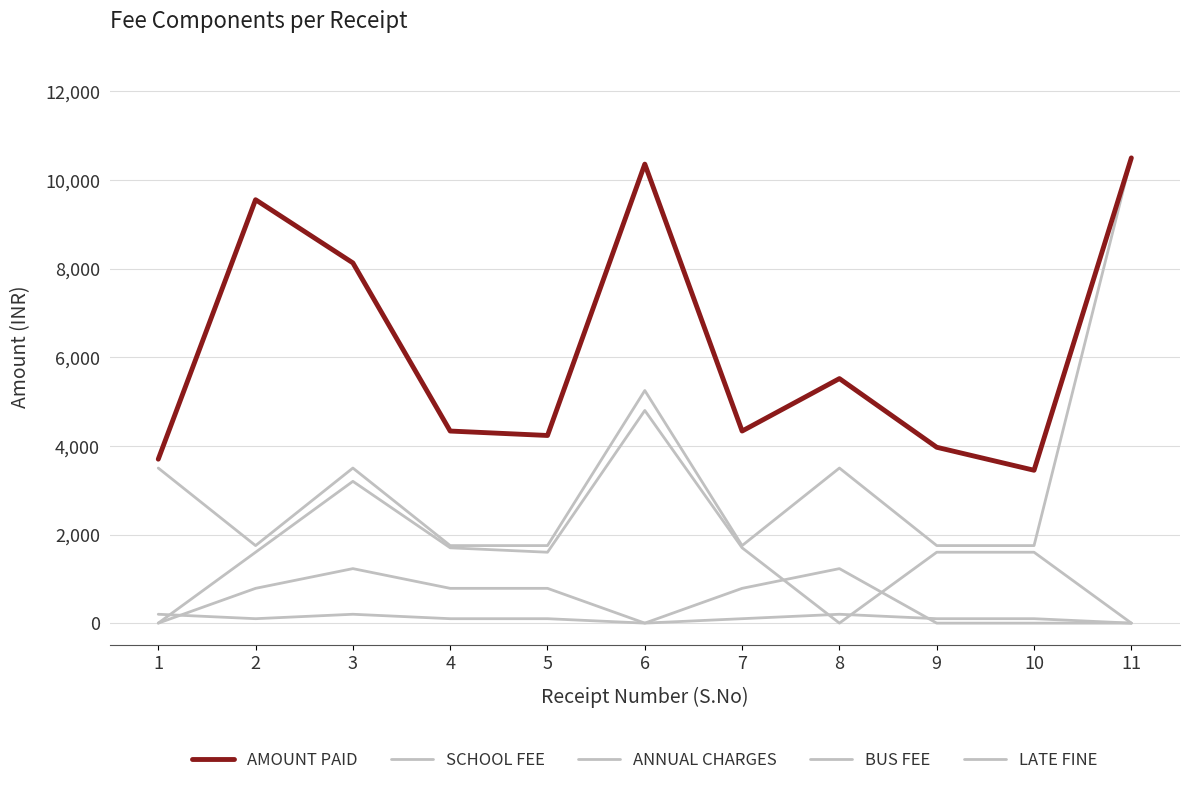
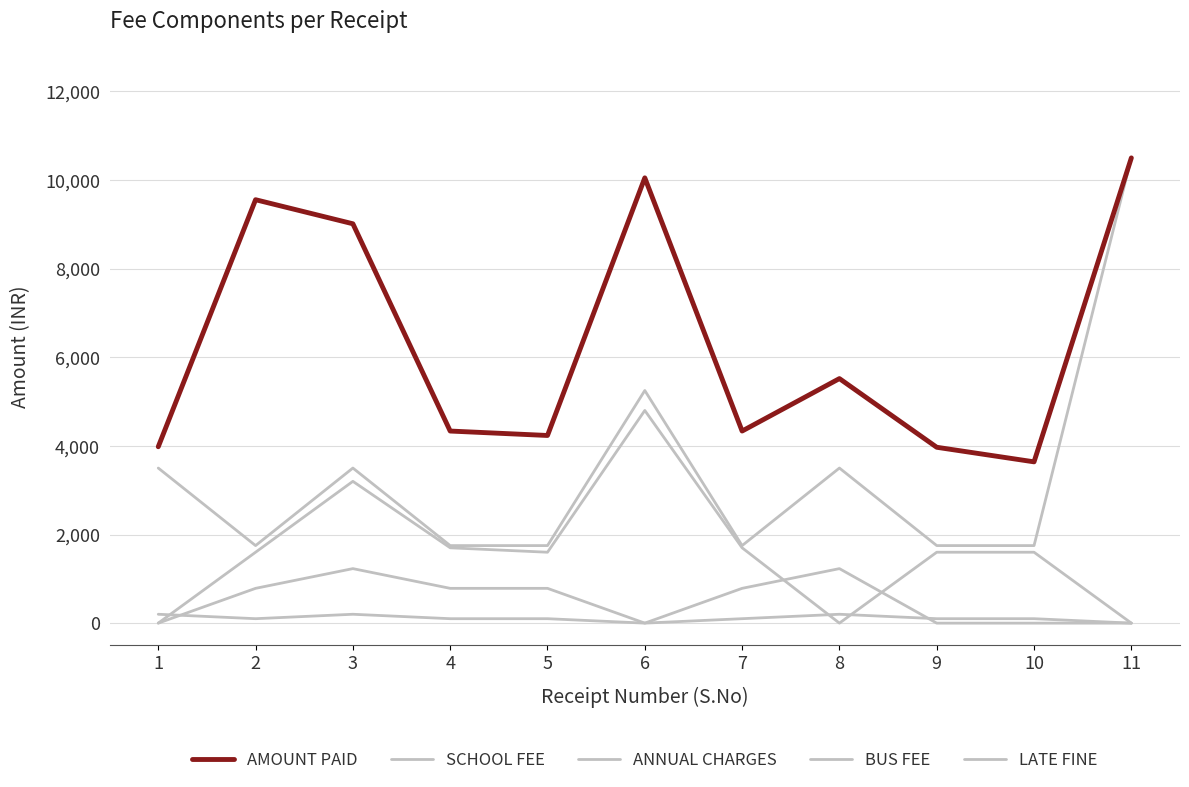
  {
    "AMOUNT PAID": {
-     "1": "3,700",
+     "1": "4,000",
      "2": "9,600",
-     "3": "8,100",
+     "3": "9,000",
      "4": "4,300",
      "5": "4,200",
-     "6": "10,400",
+     "6": "10,100",
      "7": "4,300",
      "8": "5,500",
      "9": "4,000",
-     "10": "3,500"
+     "10": "3,600"
    }
  }
